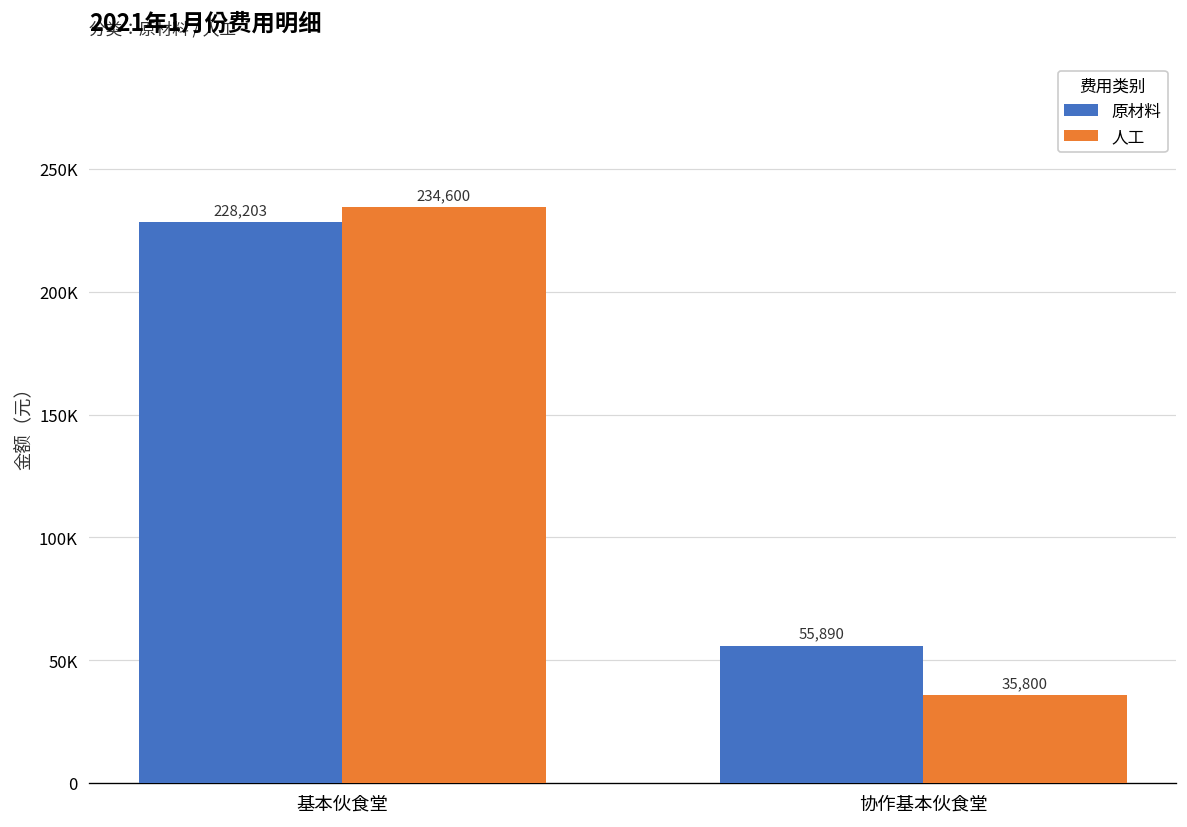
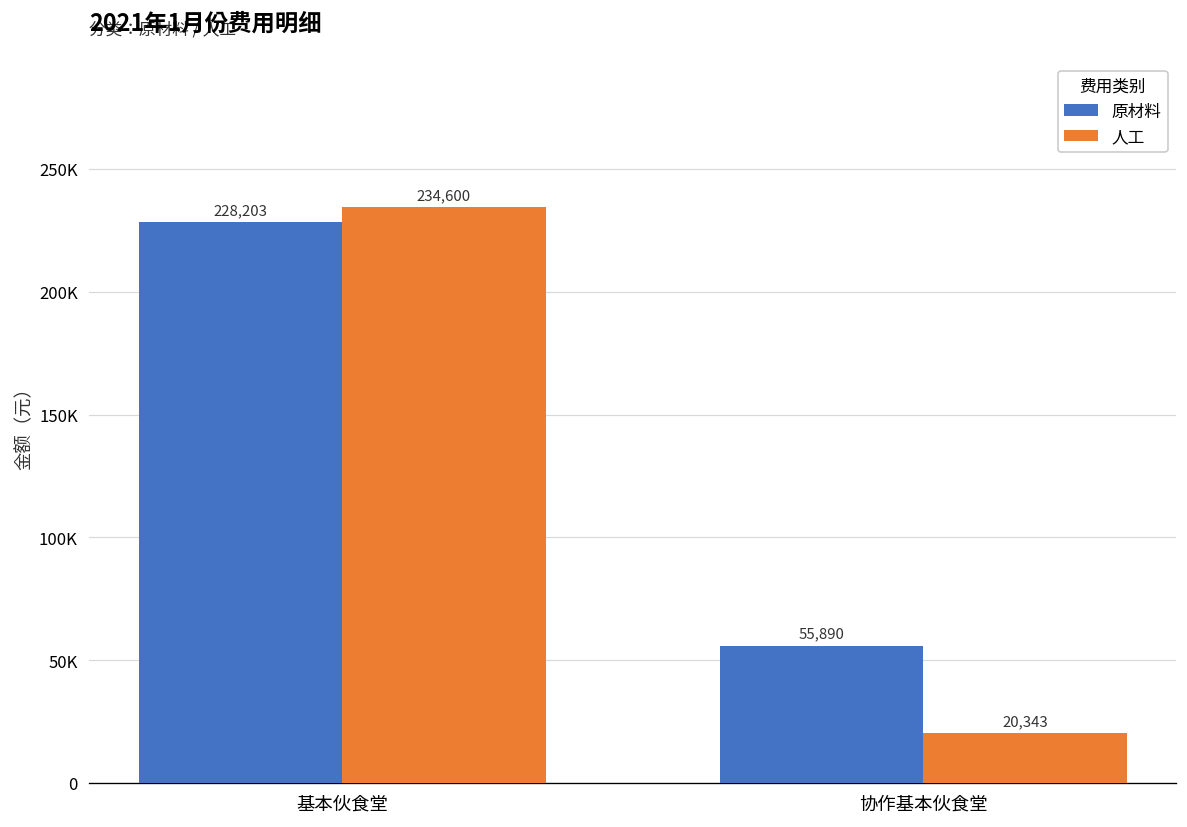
  {
    "原材料": {
      "基本伙食堂": "228,203",
      "协作基本伙食堂": "55,890"
    },
    "人工": {
      "基本伙食堂": "234,600",
-     "协作基本伙食堂": "35,800"
+     "协作基本伙食堂": "20,343"
    }
  }
